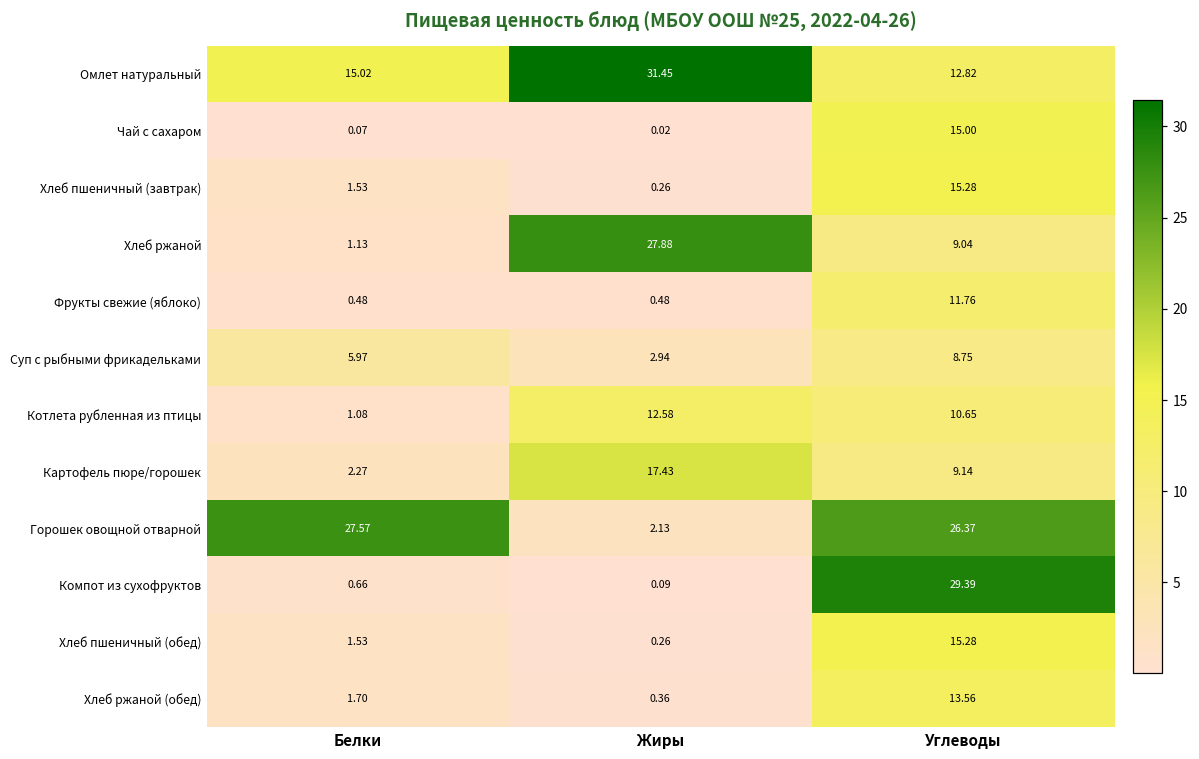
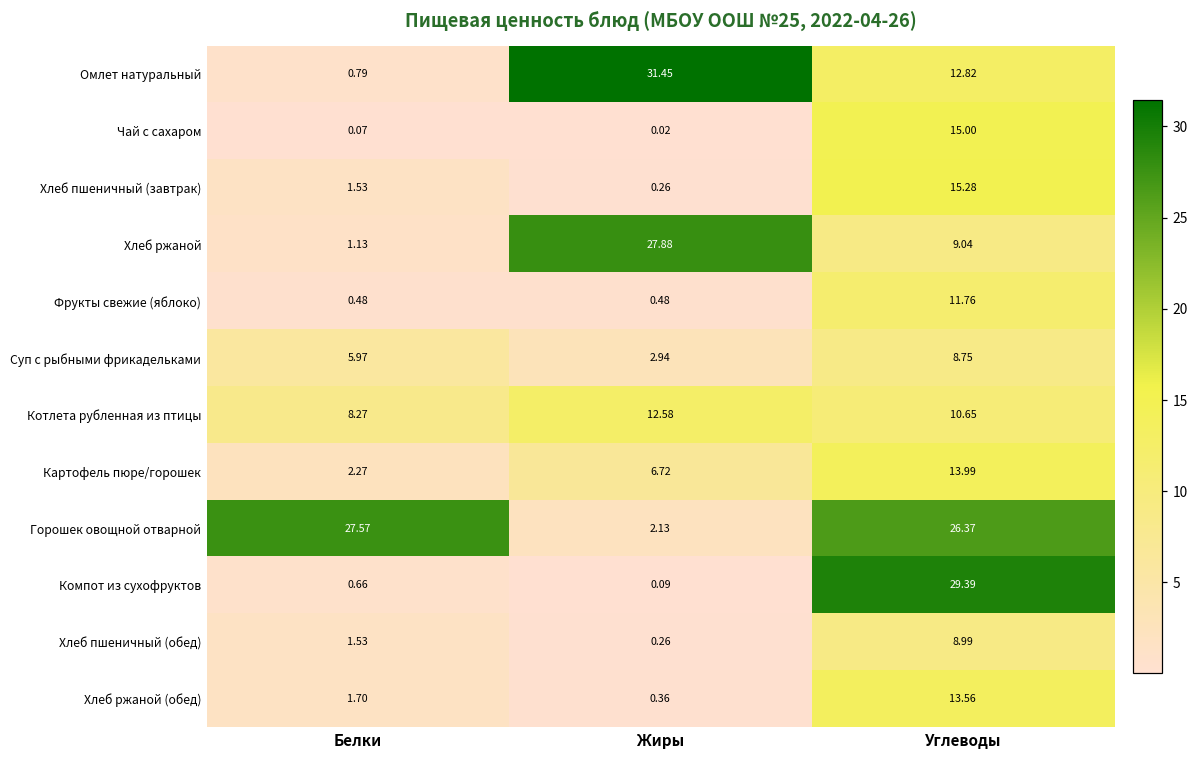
  {
    "Омлет натуральный": {
-     "Белки": 15.02,
+     "Белки": 0.79,
      "Жиры": 31.45,
      "Углеводы": 12.82
    },
    "Чай с сахаром": {
      "Белки": 0.07,
      "Жиры": 0.02,
      "Углеводы": 15.00
    },
    "Хлеб пшеничный (завтрак)": {
      "Белки": 1.53,
      "Жиры": 0.26,
      "Углеводы": 15.28
    },
    "Хлеб ржаной": {
      "Белки": 1.13,
      "Жиры": 27.88,
      "Углеводы": 9.04
    },
    "Фрукты свежие (яблоко)": {
      "Белки": 0.48,
      "Жиры": 0.48,
      "Углеводы": 11.76
    },
    "Суп с рыбными фрикадельками": {
      "Белки": 5.97,
      "Жиры": 2.94,
      "Углеводы": 8.75
    },
    "Котлета рубленная из птицы": {
-     "Белки": 1.08,
+     "Белки": 8.27,
      "Жиры": 12.58,
      "Углеводы": 10.65
    },
    "Картофель пюре/горошек": {
      "Белки": 2.27,
-     "Жиры": 17.43,
-     "Углеводы": 9.14
+     "Жиры": 6.72,
+     "Углеводы": 13.99
    },
    "Горошек овощной отварной": {
      "Белки": 27.57,
      "Жиры": 2.13,
      "Углеводы": 26.37
    },
    "Компот из сухофруктов": {
      "Белки": 0.66,
      "Жиры": 0.09,
      "Углеводы": 29.39
    },
    "Хлеб пшеничный (обед)": {
      "Белки": 1.53,
      "Жиры": 0.26,
-     "Углеводы": 15.28
+     "Углеводы": 8.99
    },
    "Хлеб ржаной (обед)": {
      "Белки": 1.70,
      "Жиры": 0.36,
      "Углеводы": 13.56
    }
  }
